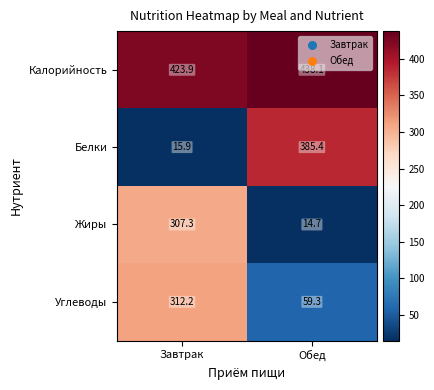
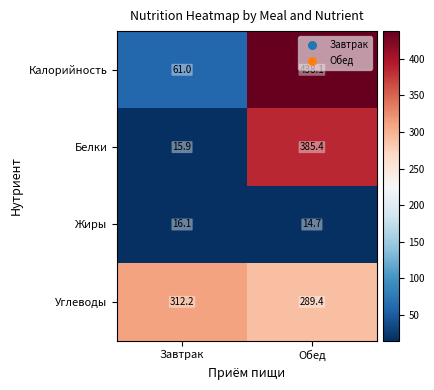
  {
    "Калорийность": {
-     "Завтрак": 423.9
+     "Завтрак": 61.0
    },
    "Жиры": {
-     "Завтрак": 307.3
+     "Завтрак": 16.1
    },
    "Углеводы": {
-     "Обед": 59.3
+     "Обед": 289.4
    }
  }
